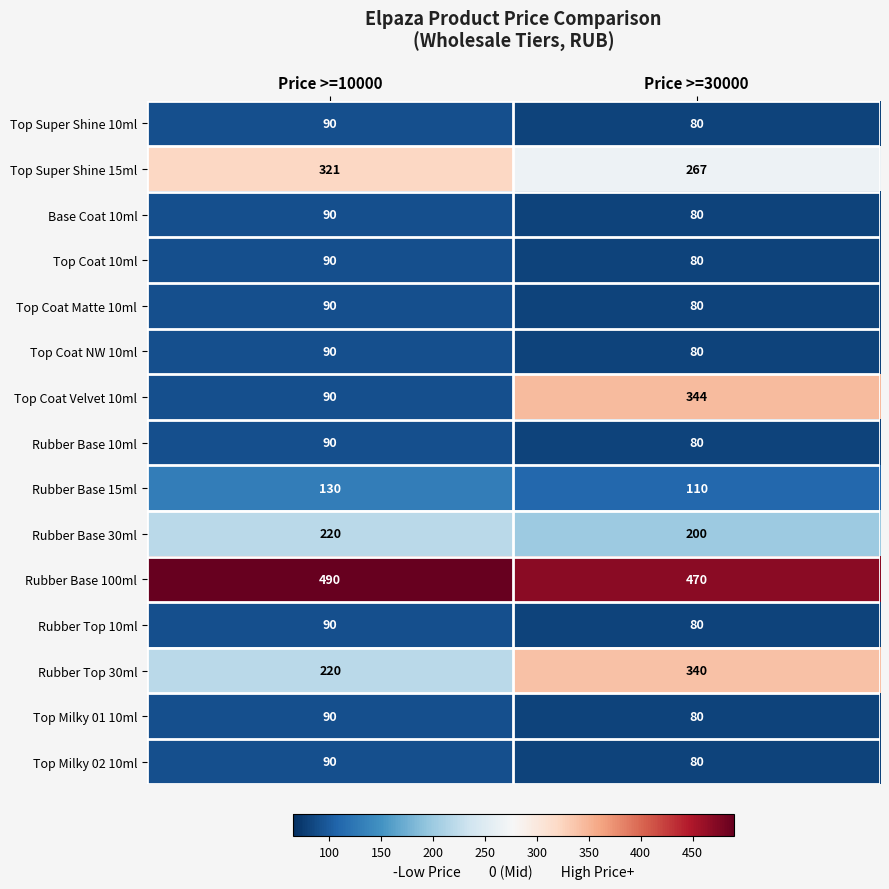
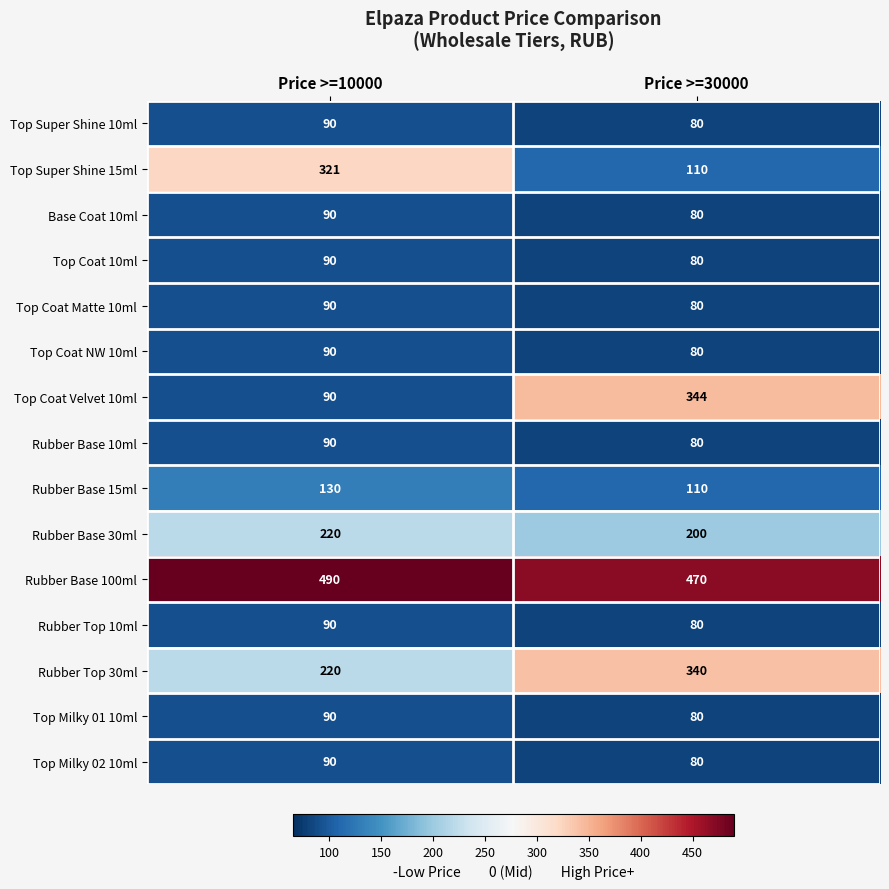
  {
    "Top Super Shine 10ml": {
      "Price >=10000": 90,
      "Price >=30000": 80
    },
    "Top Super Shine 15ml": {
      "Price >=10000": 321,
-     "Price >=30000": 267
+     "Price >=30000": 110
    },
    "Base Coat 10ml": {
      "Price >=10000": 90,
      "Price >=30000": 80
    },
    "Top Coat 10ml": {
      "Price >=10000": 90,
      "Price >=30000": 80
    },
    "Top Coat Matte 10ml": {
      "Price >=10000": 90,
      "Price >=30000": 80
    },
    "Top Coat NW 10ml": {
      "Price >=10000": 90,
      "Price >=30000": 80
    },
    "Top Coat Velvet 10ml": {
      "Price >=10000": 90,
      "Price >=30000": 344
    },
    "Rubber Base 10ml": {
      "Price >=10000": 90,
      "Price >=30000": 80
    },
    "Rubber Base 15ml": {
      "Price >=10000": 130,
      "Price >=30000": 110
    },
    "Rubber Base 30ml": {
      "Price >=10000": 220,
      "Price >=30000": 200
    },
    "Rubber Base 100ml": {
      "Price >=10000": 490,
      "Price >=30000": 470
    },
    "Rubber Top 10ml": {
      "Price >=10000": 90,
      "Price >=30000": 80
    },
    "Rubber Top 30ml": {
      "Price >=10000": 220,
      "Price >=30000": 340
    },
    "Top Milky 01 10ml": {
      "Price >=10000": 90,
      "Price >=30000": 80
    },
    "Top Milky 02 10ml": {
      "Price >=10000": 90,
      "Price >=30000": 80
    }
  }
